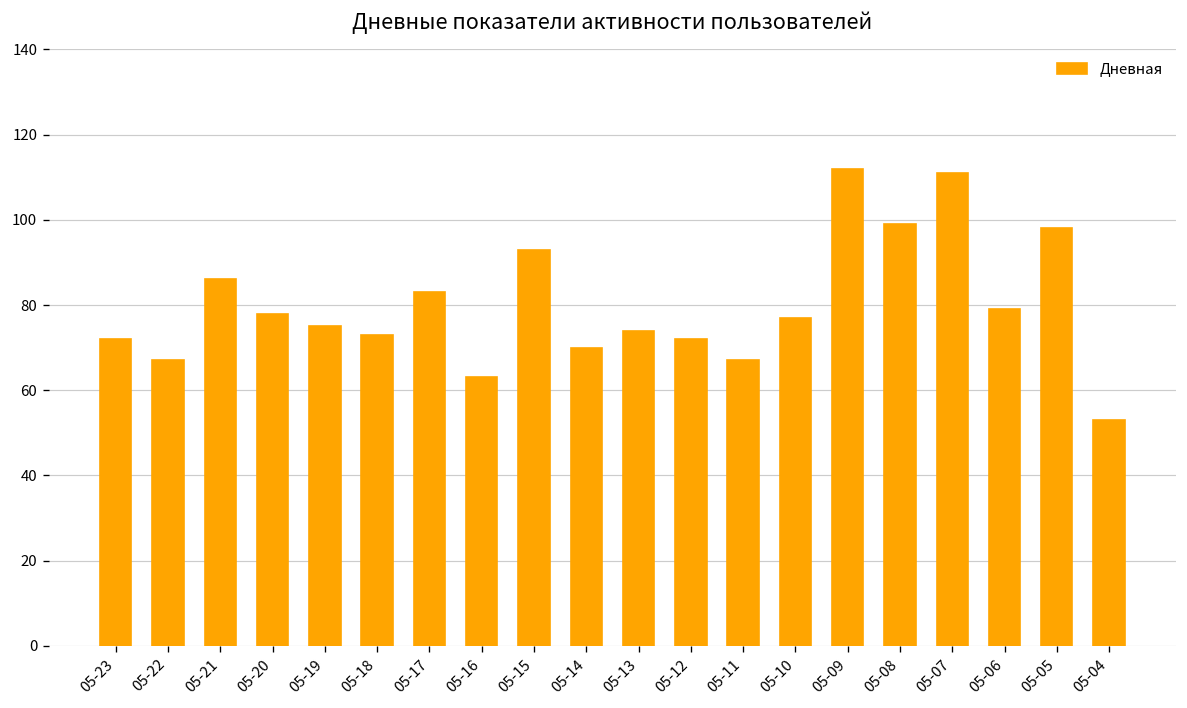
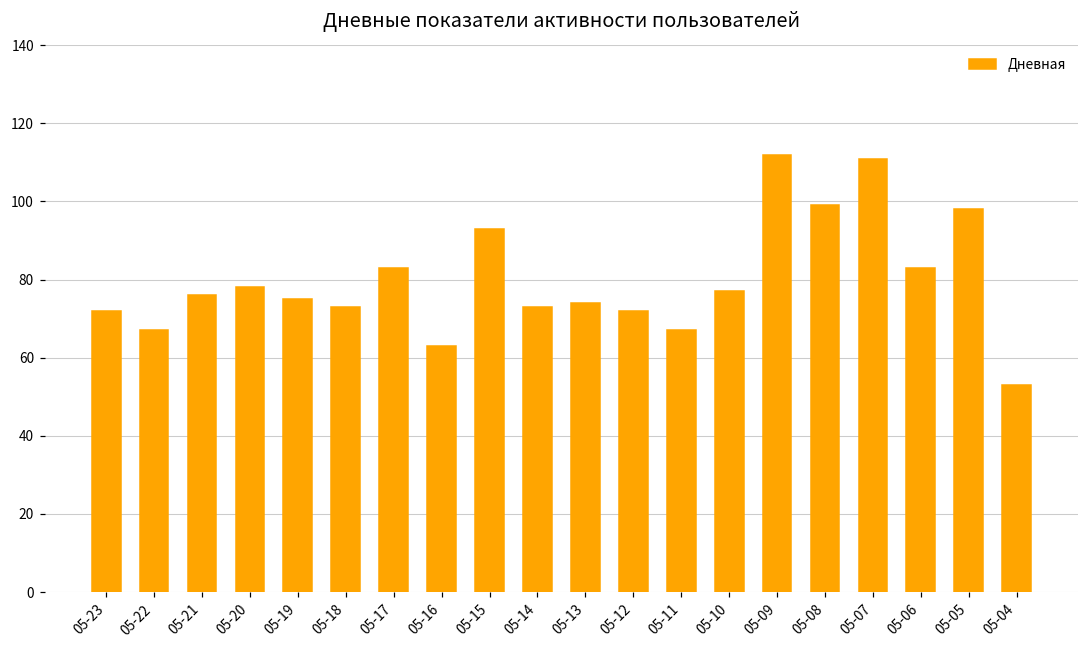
  {
    "05-23": 72,
    "05-22": 67,
-   "05-21": 86,
+   "05-21": 76,
    "05-20": 78,
    "05-19": 75,
    "05-18": 73,
    "05-17": 83,
    "05-16": 63,
    "05-15": 93,
-   "05-14": 70,
+   "05-14": 73,
    "05-13": 74,
    "05-12": 72,
    "05-11": 67,
    "05-10": 77,
    "05-09": 112,
    "05-08": 99,
    "05-07": 111,
-   "05-06": 79,
+   "05-06": 83,
    "05-05": 98,
    "05-04": 53
  }
